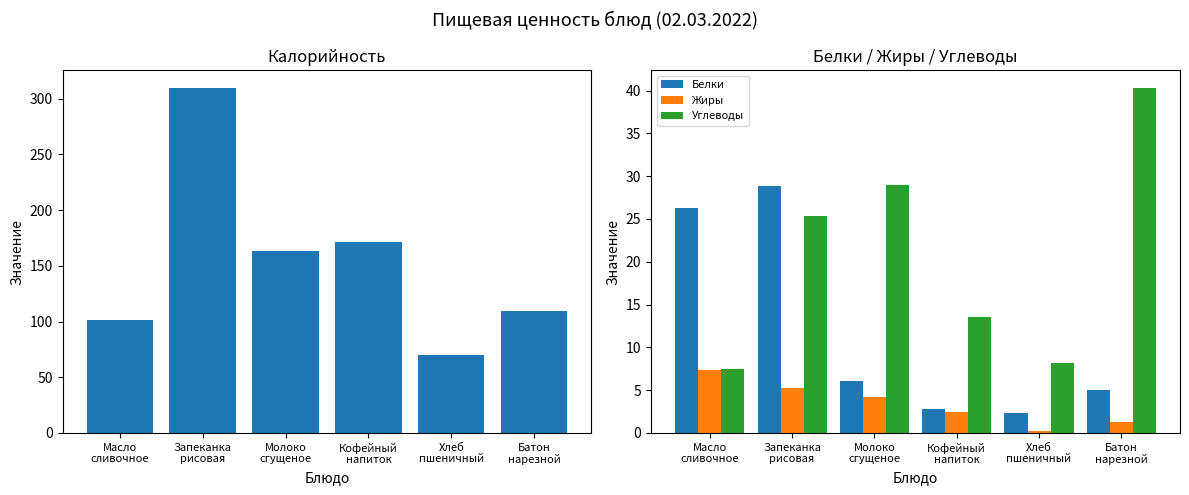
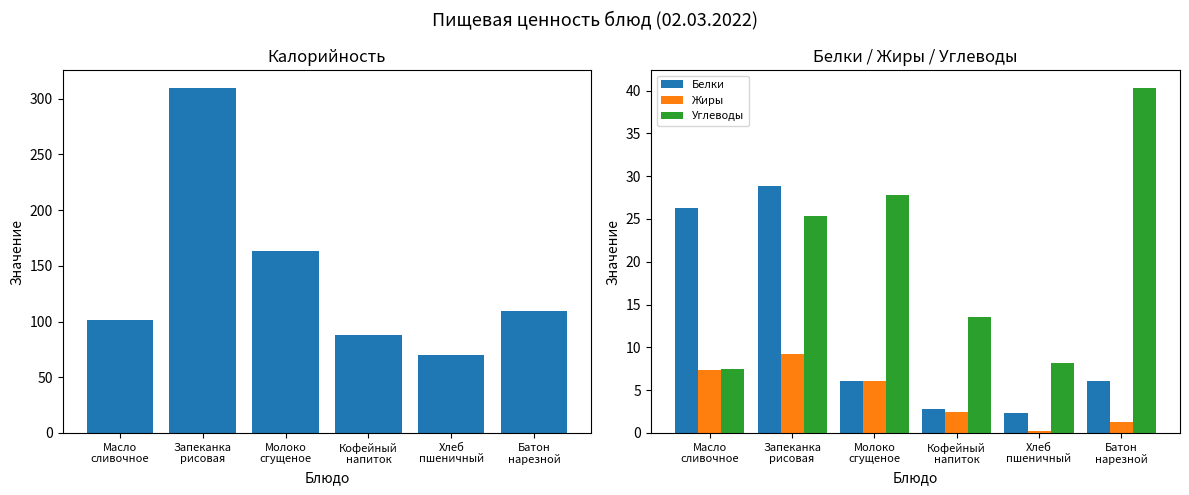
  {
    "Калорийность": {
      "Масло сливочное": 101,
      "Запеканка рисовая": 310,
      "Молоко сгущеное": 164,
-     "Кофейный напиток": 171,
+     "Кофейный напиток": 88,
      "Хлеб пшеничный": 70,
      "Батон нарезной": 109
    },
    "Белки / Жиры / Углеводы": {
      "Белки": {
        "Масло сливочное": 26,
        "Запеканка рисовая": 29,
        "Молоко сгущеное": 6,
        "Кофейный напиток": 3,
        "Хлеб пшеничный": 2,
-       "Батон нарезной": 5
+       "Батон нарезной": 6
      },
      "Жиры": {
        "Масло сливочное": 7,
-       "Запеканка рисовая": 5,
-       "Молоко сгущеное": 4,
+       "Запеканка рисовая": 9,
+       "Молоко сгущеное": 6,
        "Кофейный напиток": 3,
        "Батон нарезной": 1
      },
      "Углеводы": {
        "Масло сливочное": 8,
        "Запеканка рисовая": 25,
-       "Молоко сгущеное": 29,
+       "Молоко сгущеное": 28,
        "Кофейный напиток": 14,
        "Хлеб пшеничный": 8,
        "Батон нарезной": 40
      }
    }
  }
